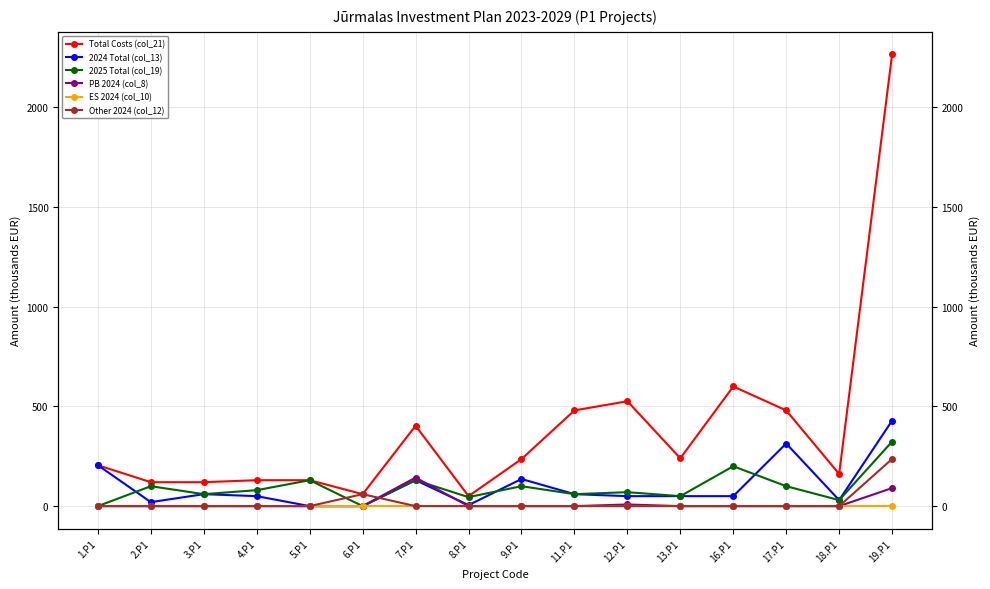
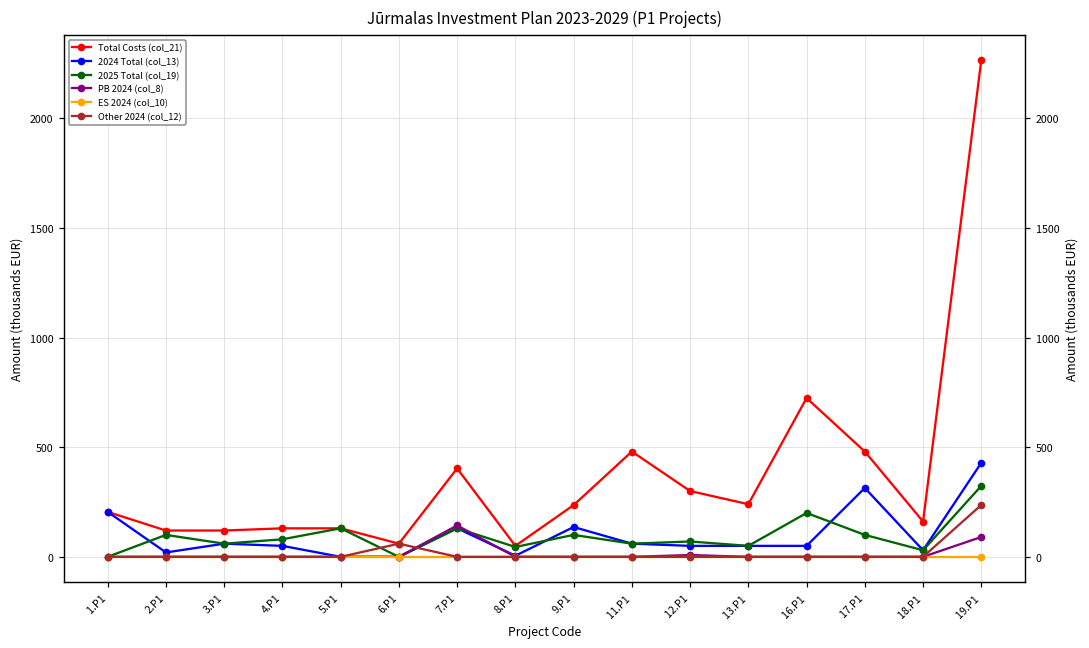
  {
    "Total Costs (col_21)": {
      "2.P1": 120,
      "3.P1": 120,
      "4.P1": 130,
      "7.P1": 400,
      "9.P1": 240,
      "11.P1": 480,
-     "12.P1": 530,
+     "12.P1": 300,
      "13.P1": 240,
-     "16.P1": 600,
+     "16.P1": 720,
      "17.P1": 480,
      "18.P1": 160,
      "19.P1": 2270
    },
    "2024 Total (col_13)": {
      "2.P1": 20,
      "4.P1": 50,
      "9.P1": 140,
      "12.P1": 50,
      "16.P1": 50,
      "17.P1": 310,
      "19.P1": 430
    },
    "2025 Total (col_19)": {
      "2.P1": 100,
      "4.P1": 80,
      "9.P1": 100,
      "12.P1": 70,
      "16.P1": 200,
      "17.P1": 100,
      "19.P1": 320
    },
    "PB 2024 (col_8)": {
      "7.P1": 140,
      "19.P1": 90
    },
    "ES 2024 (col_10)": {
      "19.P1": 0
    },
    "Other 2024 (col_12)": {
      "19.P1": 240
    }
  }
